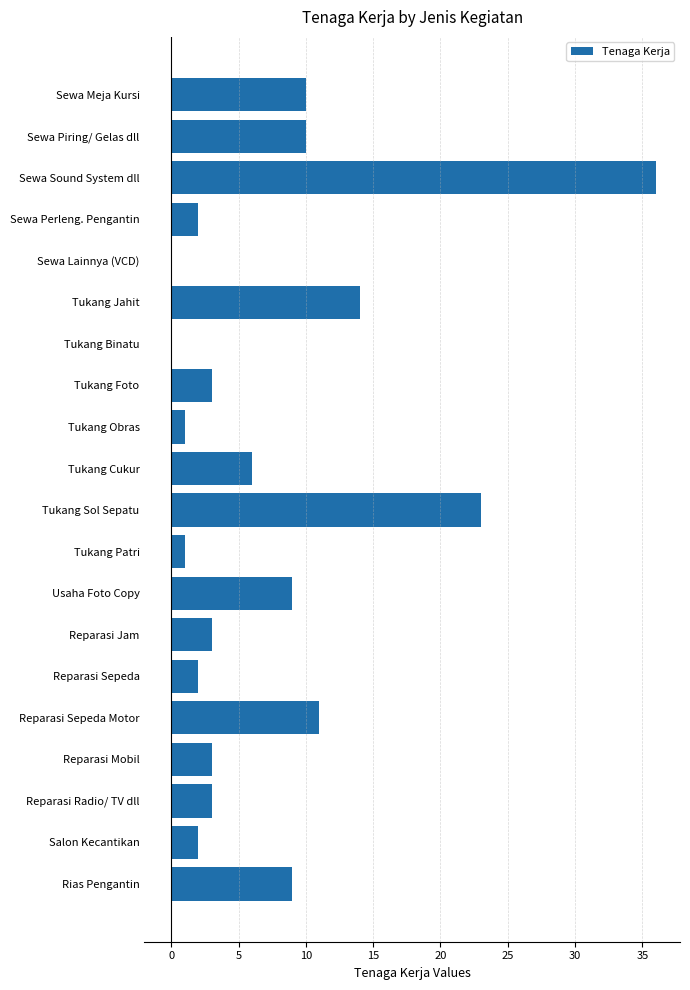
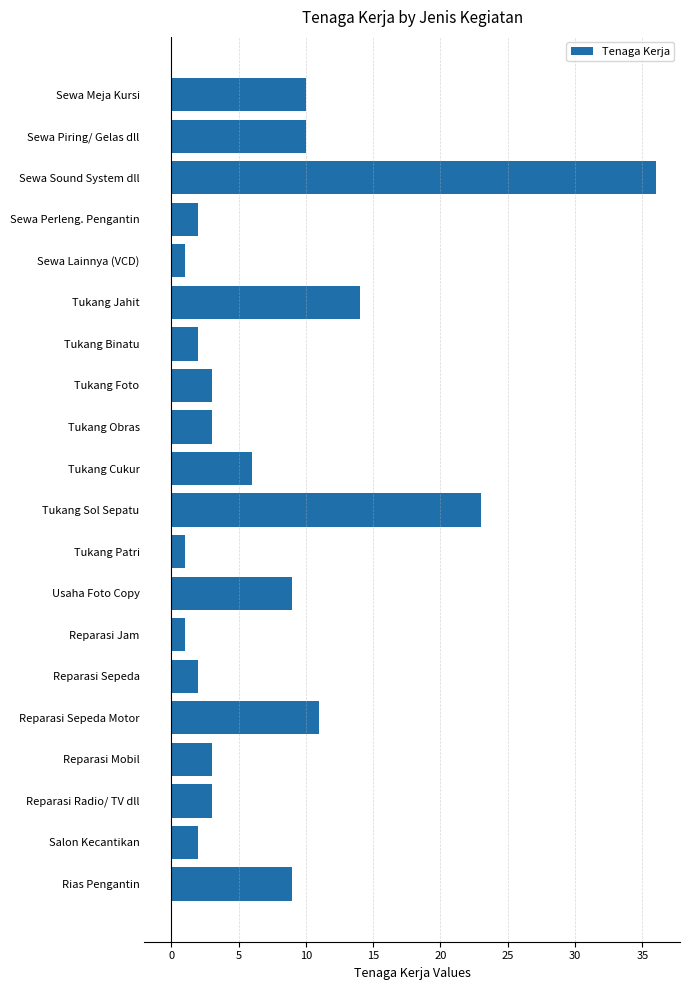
  {
    "Sewa Meja Kursi": 10,
    "Sewa Piring/ Gelas dll": 10,
    "Sewa Sound System dll": 36,
    "Sewa Perleng. Pengantin": 2,
-   "Sewa Lainnya (VCD)": 0,
+   "Sewa Lainnya (VCD)": 1,
    "Tukang Jahit": 14,
-   "Tukang Binatu": 0,
+   "Tukang Binatu": 2,
    "Tukang Foto": 3,
-   "Tukang Obras": 1,
+   "Tukang Obras": 3,
    "Tukang Cukur": 6,
    "Tukang Sol Sepatu": 23,
    "Tukang Patri": 1,
    "Usaha Foto Copy": 9,
-   "Reparasi Jam": 3,
+   "Reparasi Jam": 1,
    "Reparasi Sepeda": 2,
    "Reparasi Sepeda Motor": 11,
    "Reparasi Mobil": 3,
    "Reparasi Radio/ TV dll": 3,
    "Salon Kecantikan": 2,
    "Rias Pengantin": 9
  }
